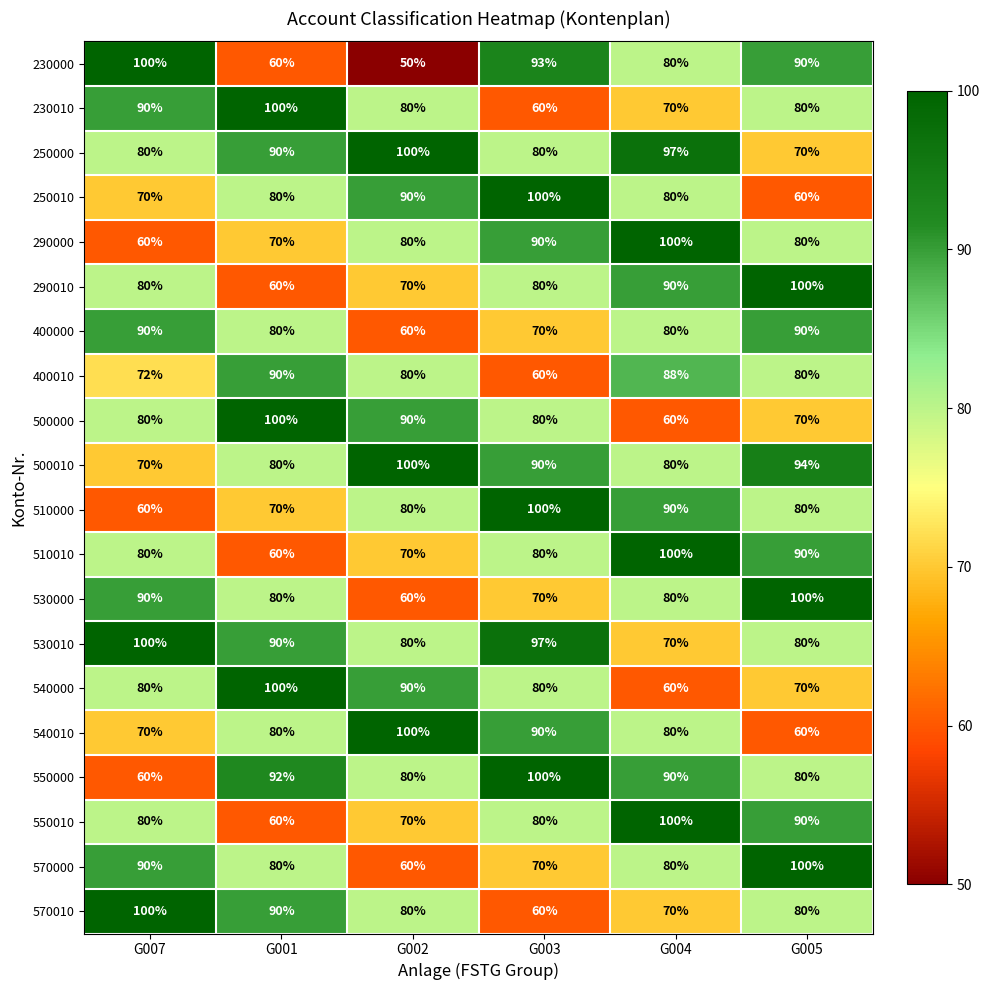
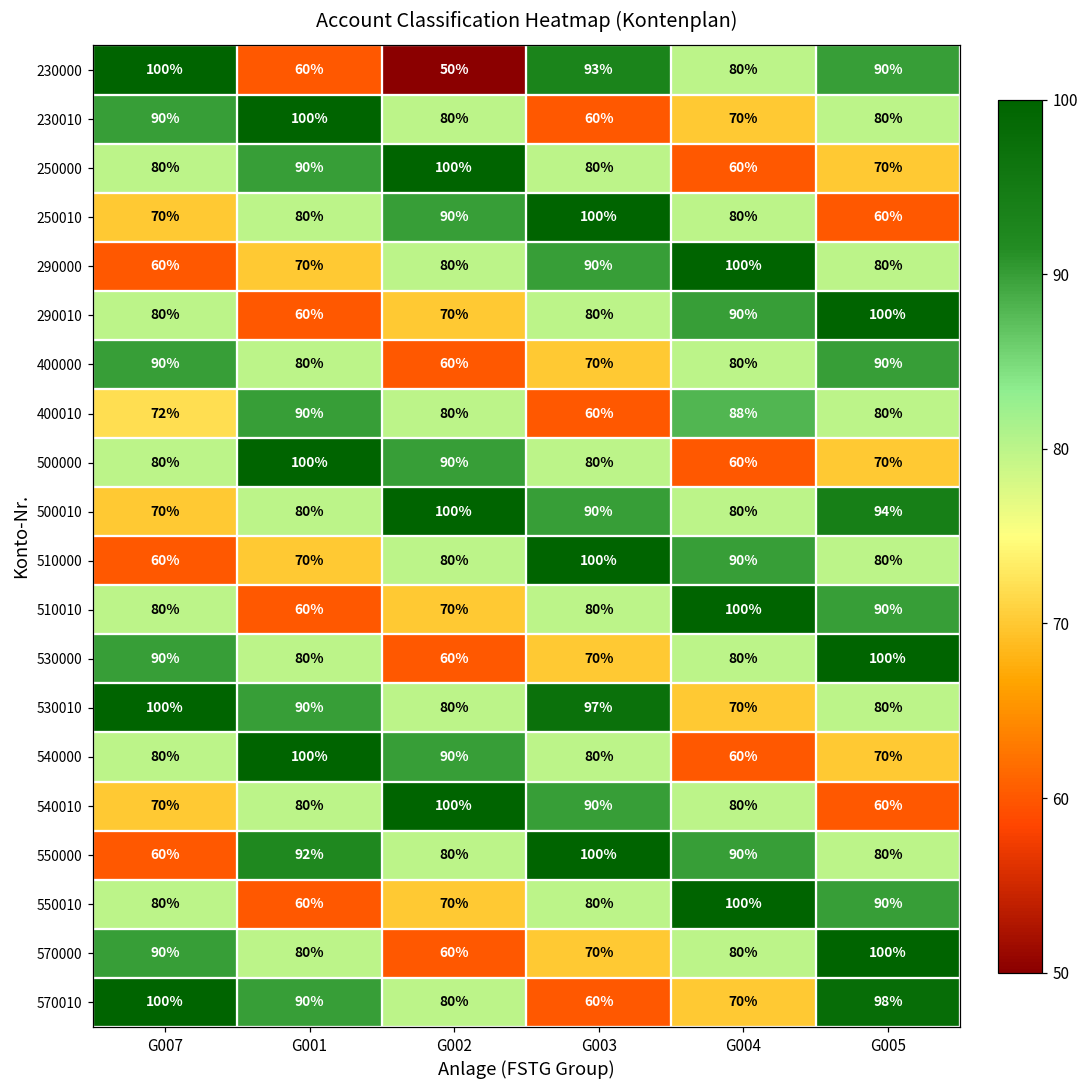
  {
    "230000": {
      "G007": "100%",
      "G001": "60%",
      "G002": "50%",
      "G003": "93%",
      "G004": "80%",
      "G005": "90%"
    },
    "230010": {
      "G007": "90%",
      "G001": "100%",
      "G002": "80%",
      "G003": "60%",
      "G004": "70%",
      "G005": "80%"
    },
    "250000": {
      "G007": "80%",
      "G001": "90%",
      "G002": "100%",
      "G003": "80%",
-     "G004": "97%",
+     "G004": "60%",
      "G005": "70%"
    },
    "250010": {
      "G007": "70%",
      "G001": "80%",
      "G002": "90%",
      "G003": "100%",
      "G004": "80%",
      "G005": "60%"
    },
    "290000": {
      "G007": "60%",
      "G001": "70%",
      "G002": "80%",
      "G003": "90%",
      "G004": "100%",
      "G005": "80%"
    },
    "290010": {
      "G007": "80%",
      "G001": "60%",
      "G002": "70%",
      "G003": "80%",
      "G004": "90%",
      "G005": "100%"
    },
    "400000": {
      "G007": "90%",
      "G001": "80%",
      "G002": "60%",
      "G003": "70%",
      "G004": "80%",
      "G005": "90%"
    },
    "400010": {
      "G007": "72%",
      "G001": "90%",
      "G002": "80%",
      "G003": "60%",
      "G004": "88%",
      "G005": "80%"
    },
    "500000": {
      "G007": "80%",
      "G001": "100%",
      "G002": "90%",
      "G003": "80%",
      "G004": "60%",
      "G005": "70%"
    },
    "500010": {
      "G007": "70%",
      "G001": "80%",
      "G002": "100%",
      "G003": "90%",
      "G004": "80%",
      "G005": "94%"
    },
    "510000": {
      "G007": "60%",
      "G001": "70%",
      "G002": "80%",
      "G003": "100%",
      "G004": "90%",
      "G005": "80%"
    },
    "510010": {
      "G007": "80%",
      "G001": "60%",
      "G002": "70%",
      "G003": "80%",
      "G004": "100%",
      "G005": "90%"
    },
    "530000": {
      "G007": "90%",
      "G001": "80%",
      "G002": "60%",
      "G003": "70%",
      "G004": "80%",
      "G005": "100%"
    },
    "530010": {
      "G007": "100%",
      "G001": "90%",
      "G002": "80%",
      "G003": "97%",
      "G004": "70%",
      "G005": "80%"
    },
    "540000": {
      "G007": "80%",
      "G001": "100%",
      "G002": "90%",
      "G003": "80%",
      "G004": "60%",
      "G005": "70%"
    },
    "540010": {
      "G007": "70%",
      "G001": "80%",
      "G002": "100%",
      "G003": "90%",
      "G004": "80%",
      "G005": "60%"
    },
    "550000": {
      "G007": "60%",
      "G001": "92%",
      "G002": "80%",
      "G003": "100%",
      "G004": "90%",
      "G005": "80%"
    },
    "550010": {
      "G007": "80%",
      "G001": "60%",
      "G002": "70%",
      "G003": "80%",
      "G004": "100%",
      "G005": "90%"
    },
    "570000": {
      "G007": "90%",
      "G001": "80%",
      "G002": "60%",
      "G003": "70%",
      "G004": "80%",
      "G005": "100%"
    },
    "570010": {
      "G007": "100%",
      "G001": "90%",
      "G002": "80%",
      "G003": "60%",
      "G004": "70%",
-     "G005": "80%"
+     "G005": "98%"
    }
  }
